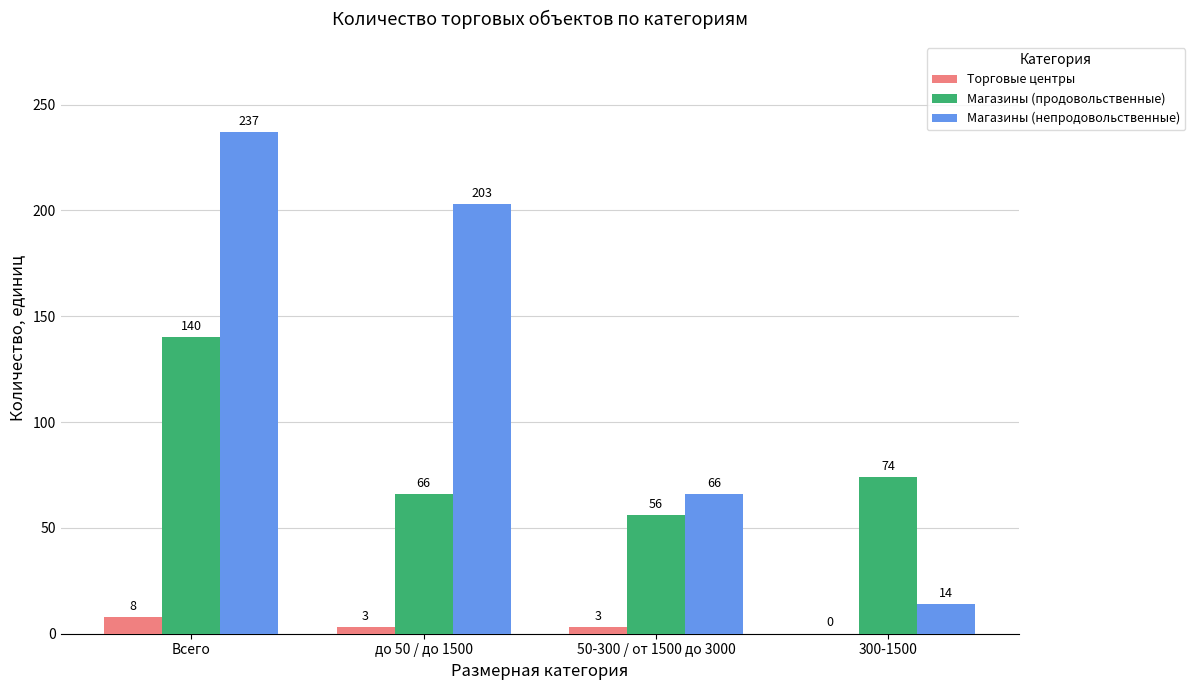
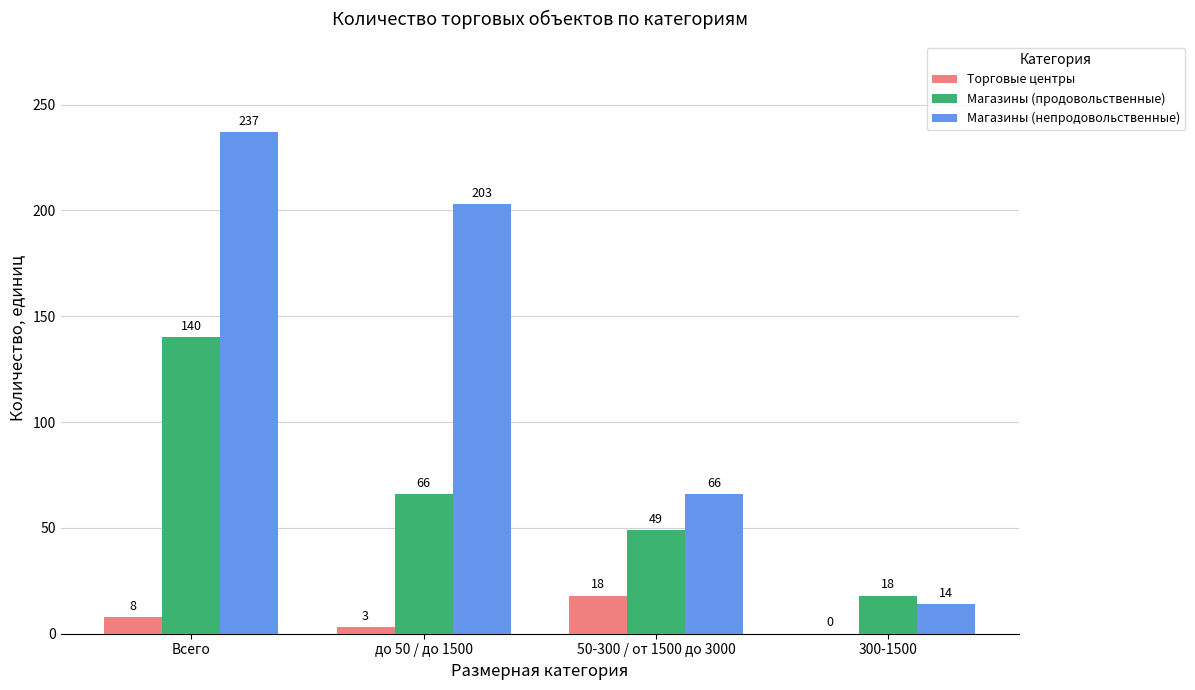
  {
    "Торговые центры": {
      "Всего": 8,
      "до 50 / до 1500": 3,
-     "50-300 / от 1500 до 3000": 3,
+     "50-300 / от 1500 до 3000": 18,
      "300-1500": 0
    },
    "Магазины (продовольственные)": {
      "Всего": 140,
      "до 50 / до 1500": 66,
-     "50-300 / от 1500 до 3000": 56,
-     "300-1500": 74
+     "50-300 / от 1500 до 3000": 49,
+     "300-1500": 18
    },
    "Магазины (непродовольственные)": {
      "Всего": 237,
      "до 50 / до 1500": 203,
      "50-300 / от 1500 до 3000": 66,
      "300-1500": 14
    }
  }
